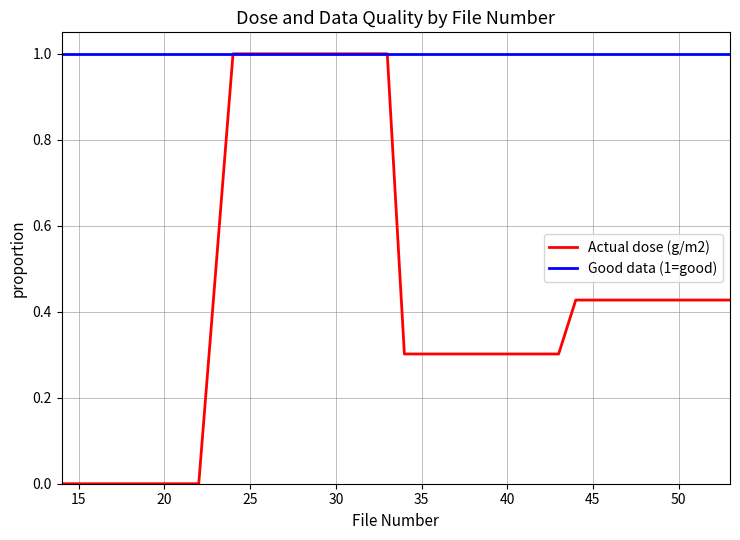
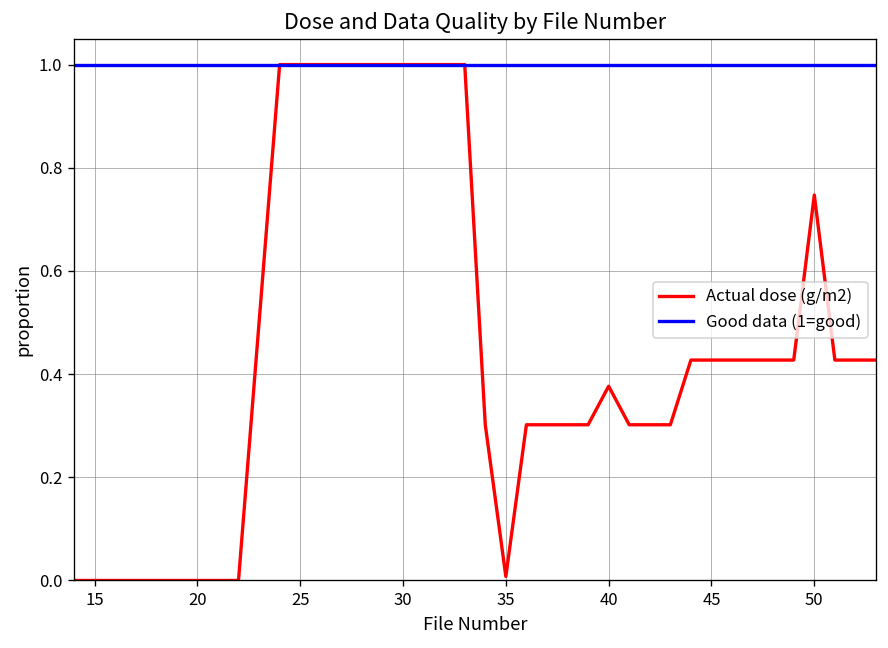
  {
    "Actual dose (g/m2)": {
      "15": 0.00,
      "20": 0.00,
-     "35": 0.30,
-     "40": 0.30,
+     "35": 0.01,
+     "40": 0.38,
      "45": 0.43,
-     "50": 0.43
+     "50": 0.75
    },
    "Good data (1=good)": {
      "15": 1.00,
      "20": 1.00,
      "35": 1.00,
      "40": 1.00,
      "45": 1.00,
      "50": 1.00
    }
  }
